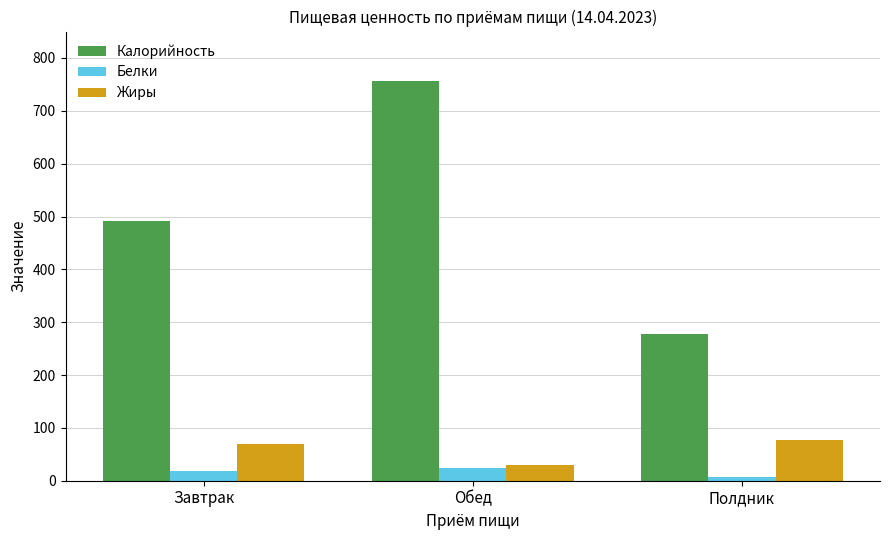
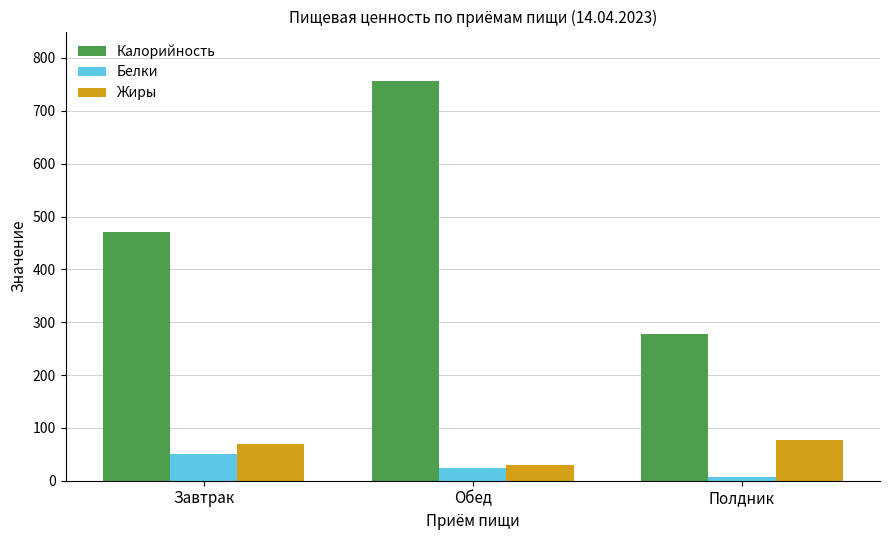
  {
    "Калорийность": {
-     "Завтрак": 490,
+     "Завтрак": 470,
      "Обед": 760,
      "Полдник": 280
    },
    "Белки": {
-     "Завтрак": 20,
+     "Завтрак": 50,
      "Обед": 20,
      "Полдник": 10
    },
    "Жиры": {
      "Завтрак": 70,
      "Обед": 30,
      "Полдник": 80
    }
  }
